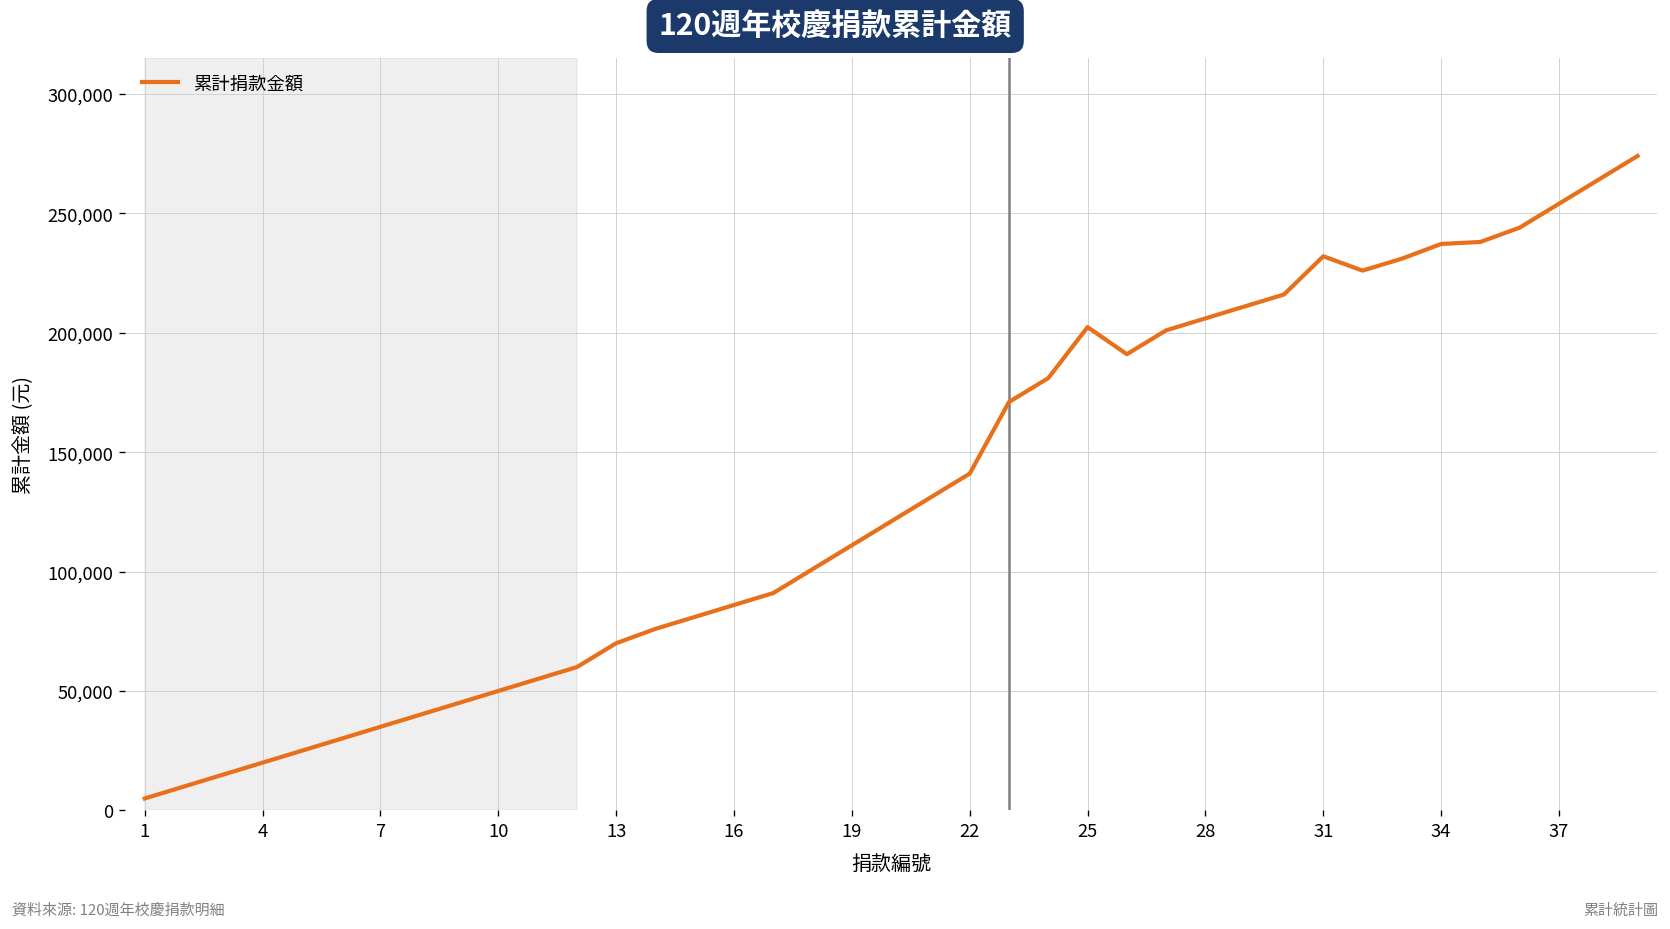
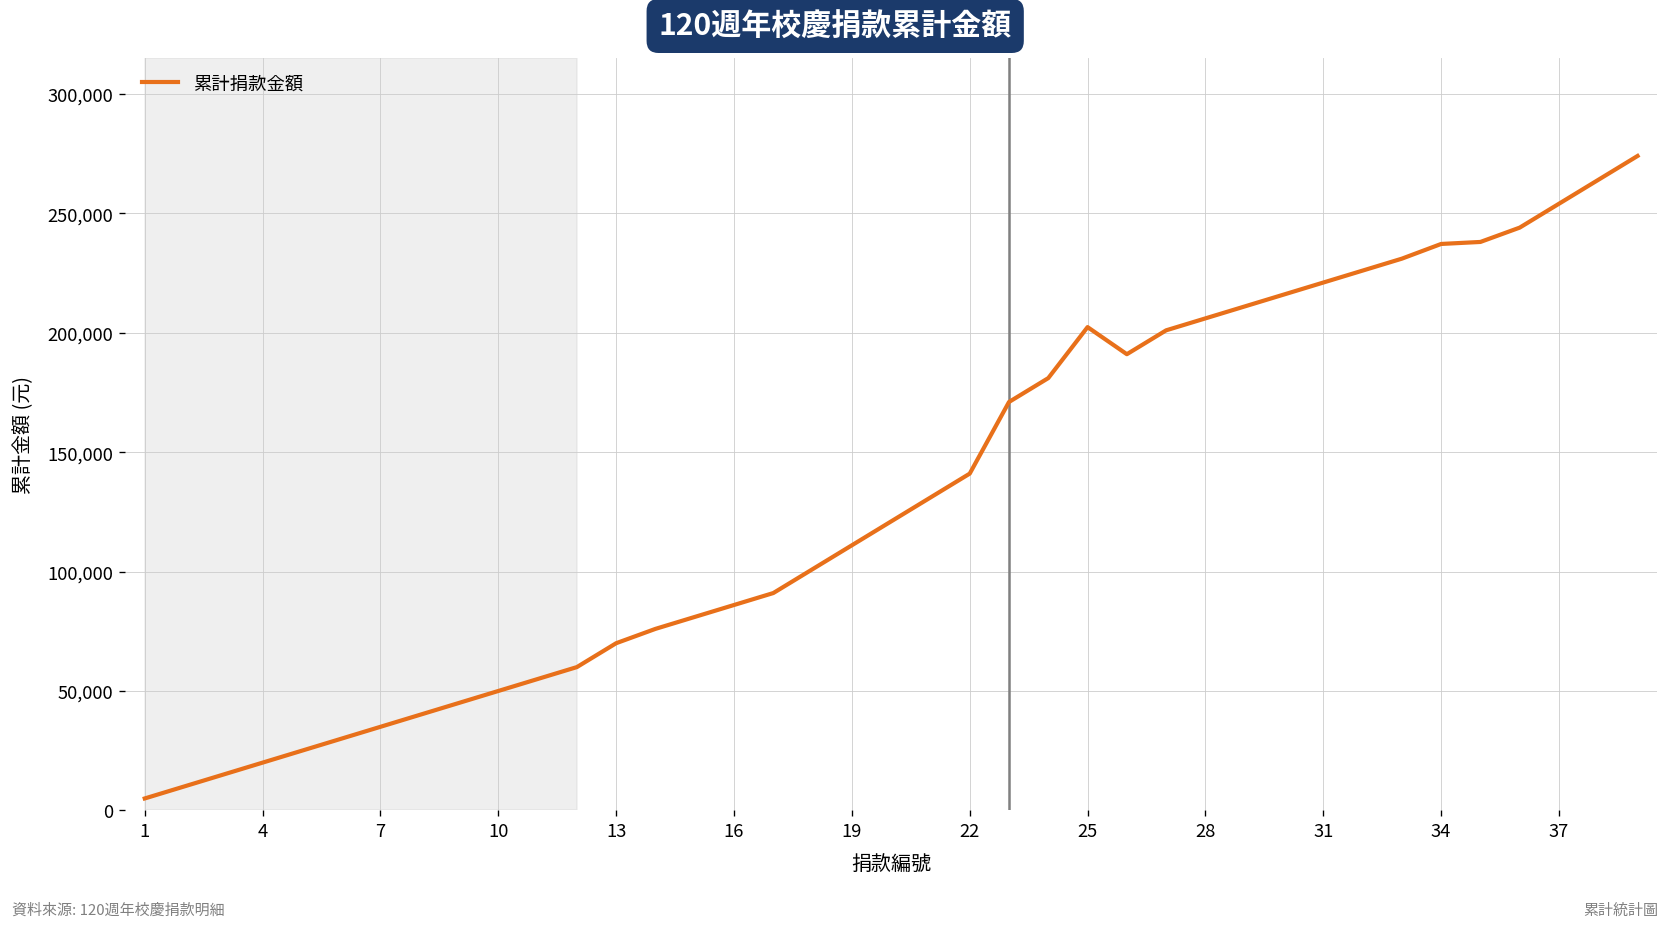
  {
    "1": "5,000",
    "4": "20,000",
    "7": "35,000",
    "10": "50,000",
    "13": "70,000",
    "16": "86,000",
    "19": "111,000",
    "22": "141,000",
    "25": "202,000",
    "28": "206,000",
-   "31": "232,000",
+   "31": "221,000",
    "34": "237,000",
    "37": "254,000"
  }
